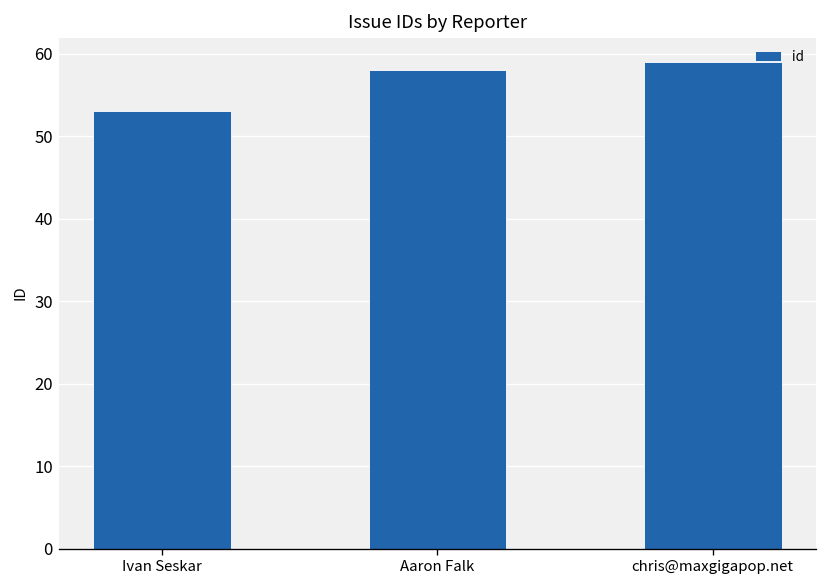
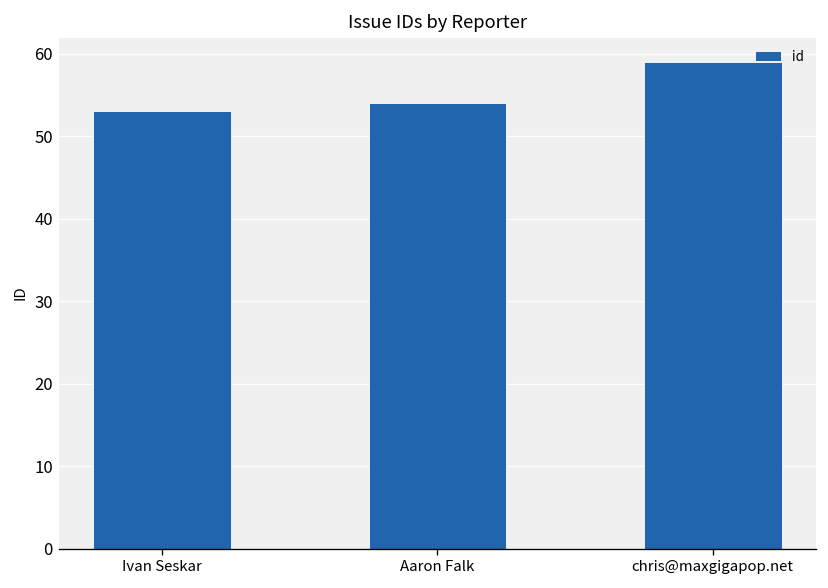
  {
    "Ivan Seskar": 53,
-   "Aaron Falk": 58,
+   "Aaron Falk": 54,
    "chris@maxgigapop.net": 59
  }
